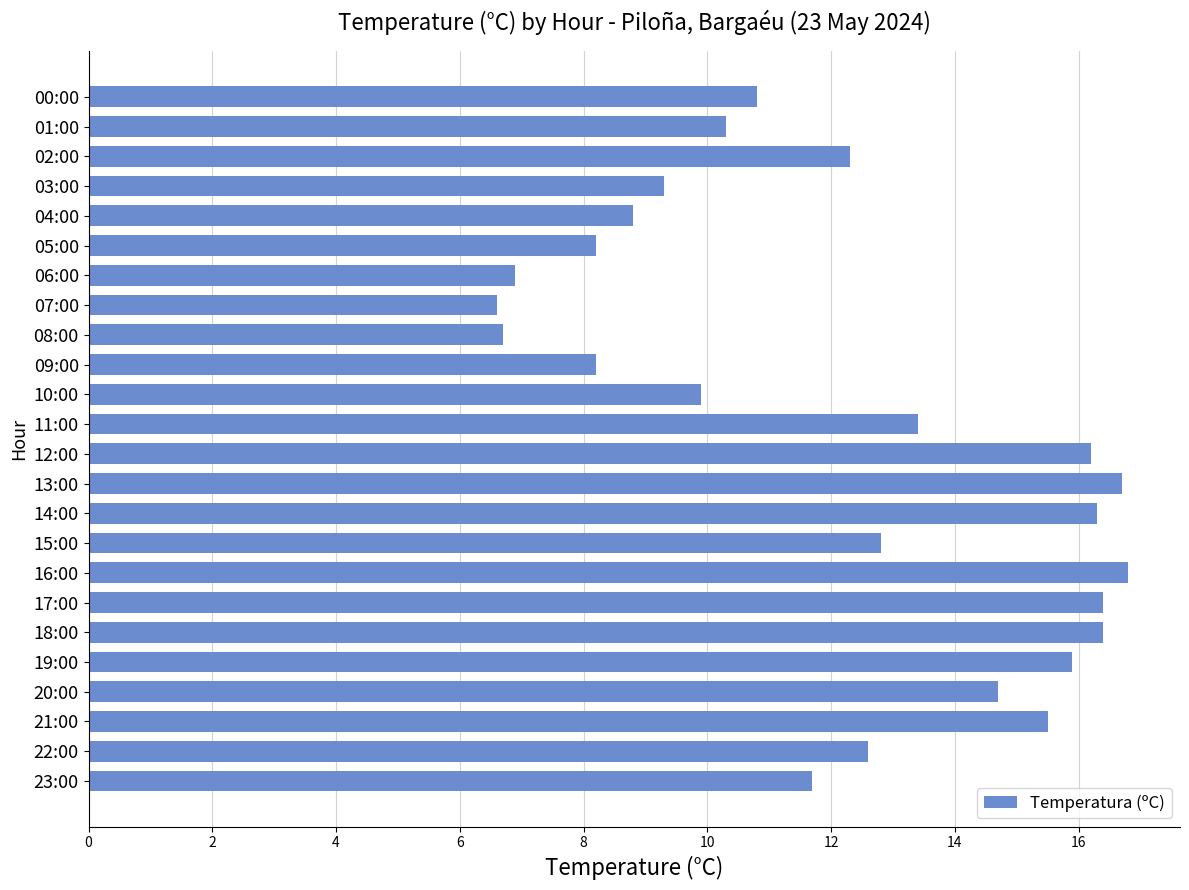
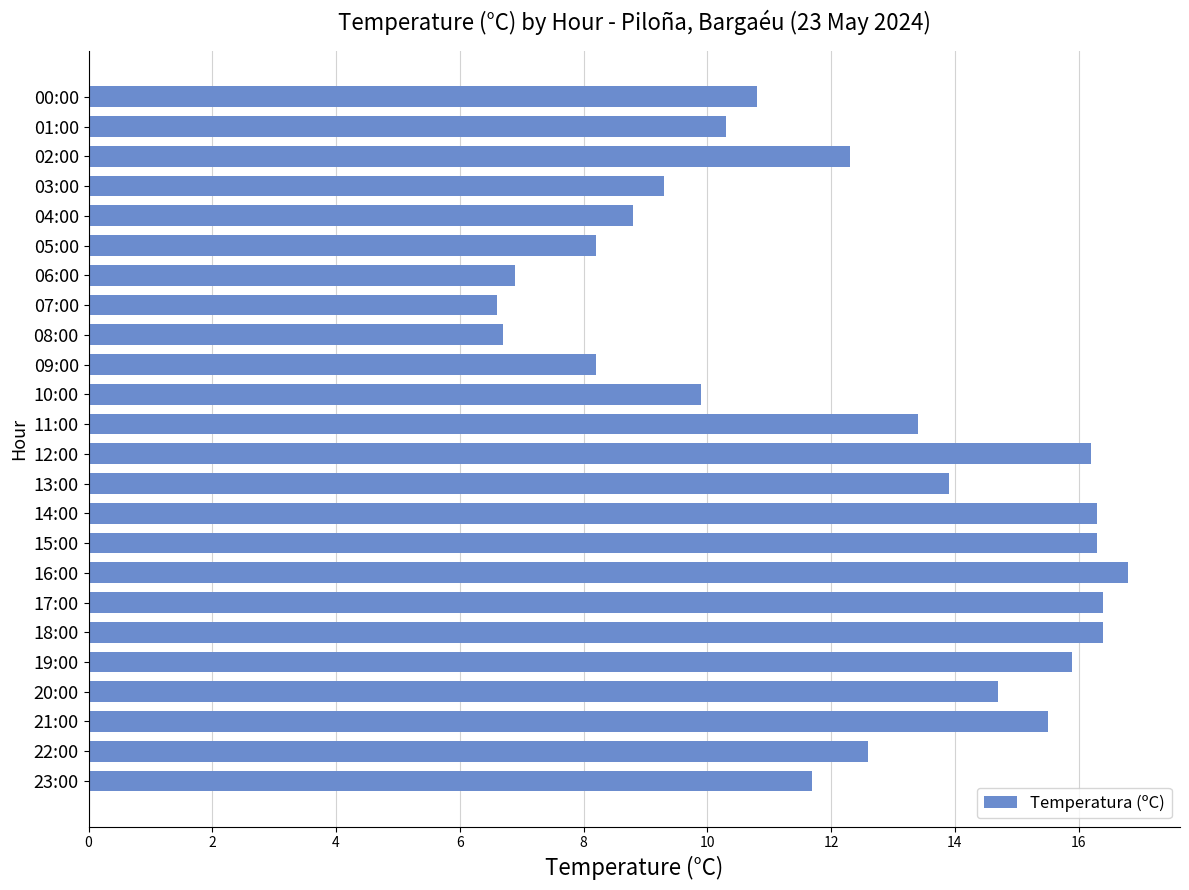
  {
    "00:00": 10.8,
    "01:00": 10.3,
    "02:00": 12.3,
    "03:00": 9.3,
    "04:00": 8.8,
    "05:00": 8.2,
    "06:00": 6.9,
    "07:00": 6.6,
    "08:00": 6.7,
    "09:00": 8.2,
    "10:00": 9.9,
    "11:00": 13.4,
    "12:00": 16.2,
-   "13:00": 16.7,
+   "13:00": 13.9,
    "14:00": 16.3,
-   "15:00": 12.8,
+   "15:00": 16.3,
    "16:00": 16.8,
    "17:00": 16.4,
    "18:00": 16.4,
    "19:00": 15.9,
    "20:00": 14.7,
    "21:00": 15.5,
    "22:00": 12.6,
    "23:00": 11.7
  }
